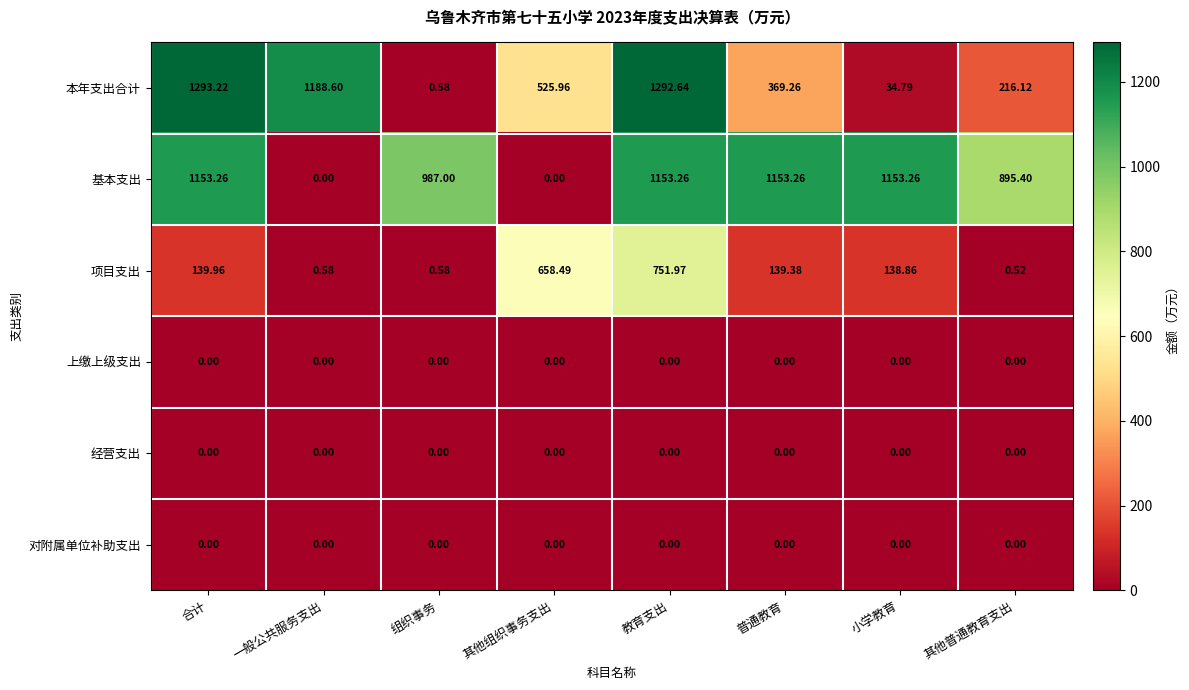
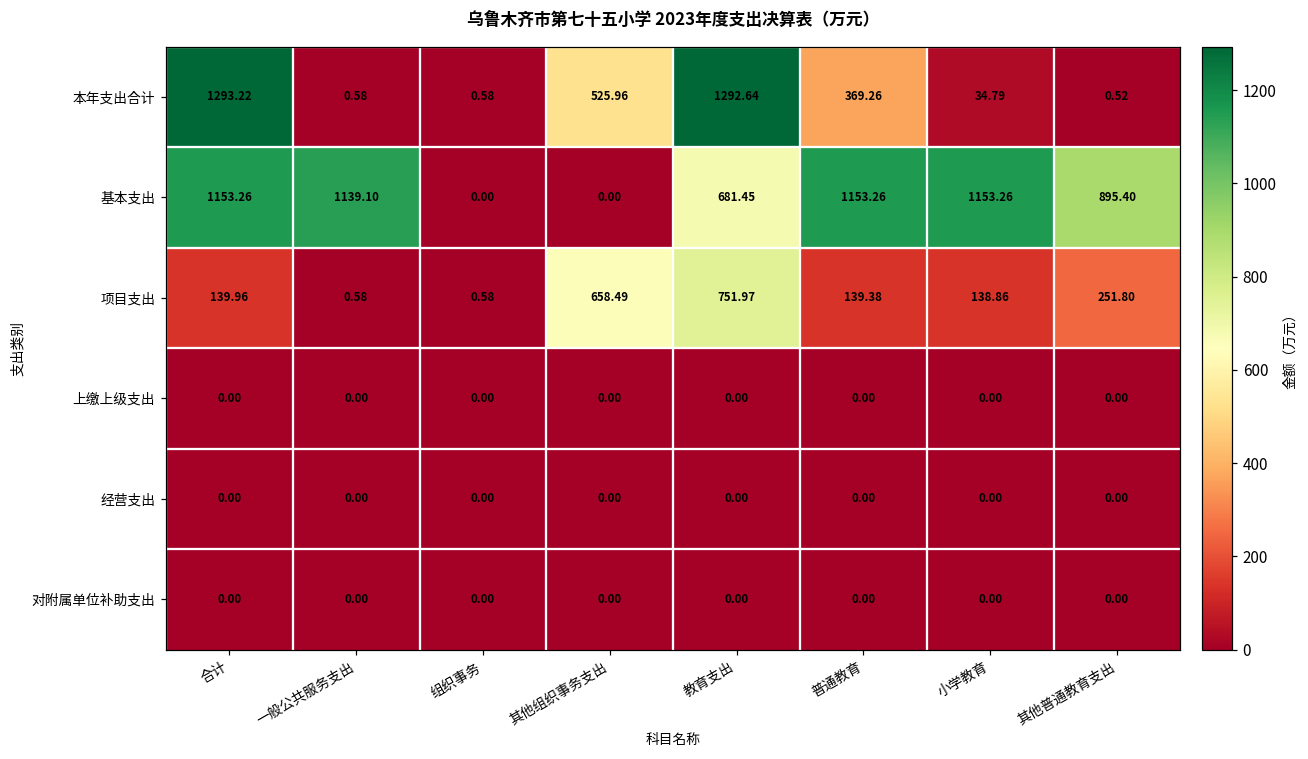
  {
    "本年支出合计": {
      "合计": 1293.22,
-     "一般公共服务支出": 1188.60,
+     "一般公共服务支出": 0.58,
      "组织事务": 0.58,
      "其他组织事务支出": 525.96,
      "教育支出": 1292.64,
      "普通教育": 369.26,
      "小学教育": 34.79,
-     "其他普通教育支出": 216.12
+     "其他普通教育支出": 0.52
    },
    "基本支出": {
      "合计": 1153.26,
-     "一般公共服务支出": 0.00,
-     "组织事务": 987.00,
+     "一般公共服务支出": 1139.10,
+     "组织事务": 0.00,
      "其他组织事务支出": 0.00,
-     "教育支出": 1153.26,
+     "教育支出": 681.45,
      "普通教育": 1153.26,
      "小学教育": 1153.26,
      "其他普通教育支出": 895.40
    },
    "项目支出": {
      "合计": 139.96,
      "一般公共服务支出": 0.58,
      "组织事务": 0.58,
      "其他组织事务支出": 658.49,
      "教育支出": 751.97,
      "普通教育": 139.38,
      "小学教育": 138.86,
-     "其他普通教育支出": 0.52
+     "其他普通教育支出": 251.80
    },
    "上缴上级支出": {
      "合计": 0.00,
      "一般公共服务支出": 0.00,
      "组织事务": 0.00,
      "其他组织事务支出": 0.00,
      "教育支出": 0.00,
      "普通教育": 0.00,
      "小学教育": 0.00,
      "其他普通教育支出": 0.00
    },
    "经营支出": {
      "合计": 0.00,
      "一般公共服务支出": 0.00,
      "组织事务": 0.00,
      "其他组织事务支出": 0.00,
      "教育支出": 0.00,
      "普通教育": 0.00,
      "小学教育": 0.00,
      "其他普通教育支出": 0.00
    },
    "对附属单位补助支出": {
      "合计": 0.00,
      "一般公共服务支出": 0.00,
      "组织事务": 0.00,
      "其他组织事务支出": 0.00,
      "教育支出": 0.00,
      "普通教育": 0.00,
      "小学教育": 0.00,
      "其他普通教育支出": 0.00
    }
  }
